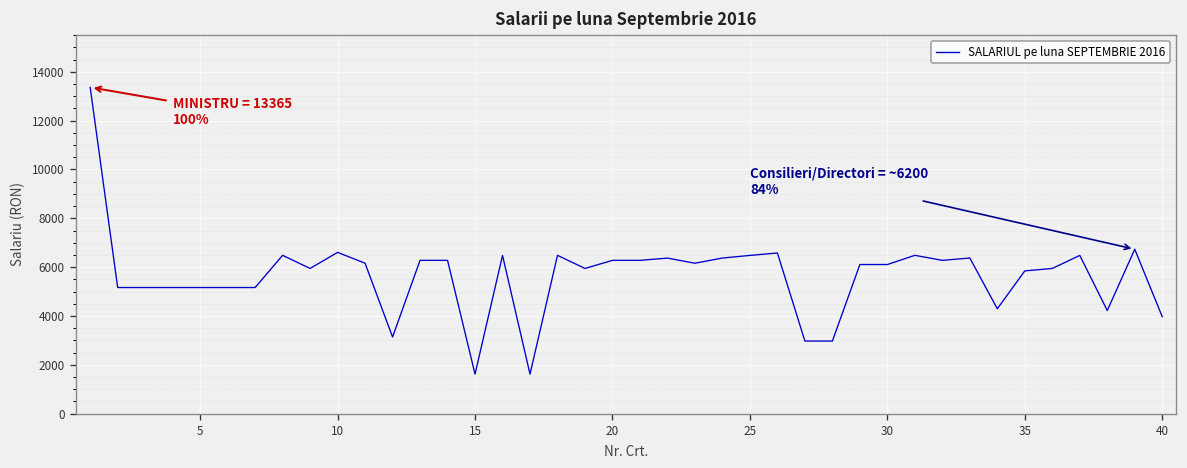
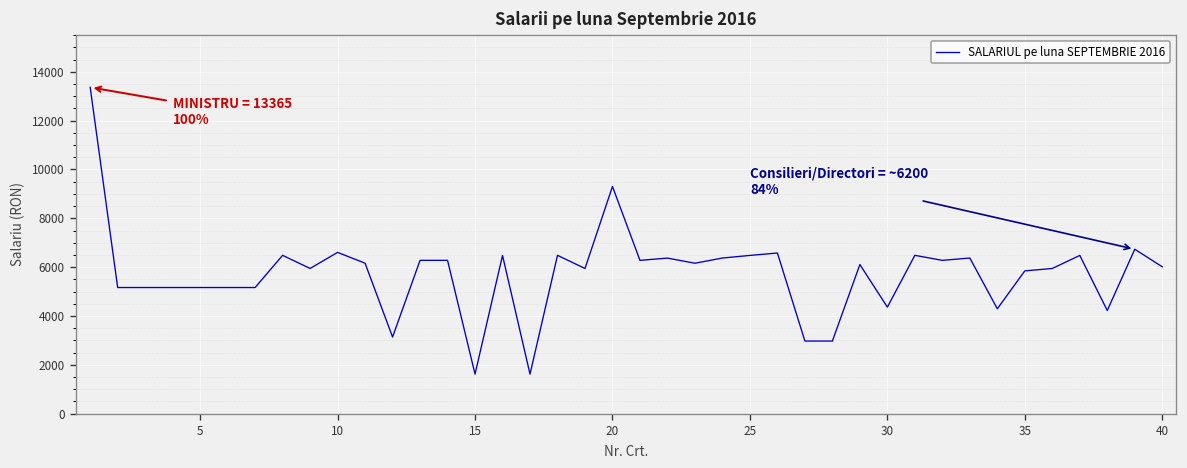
  {
    "5": 5200,
    "10": 6600,
    "15": 1600,
-   "20": 6300,
+   "20": 9300,
    "25": 6500,
-   "30": 6100,
+   "30": 4400,
    "35": 5800,
-   "40": 4000
+   "40": 6000
  }
